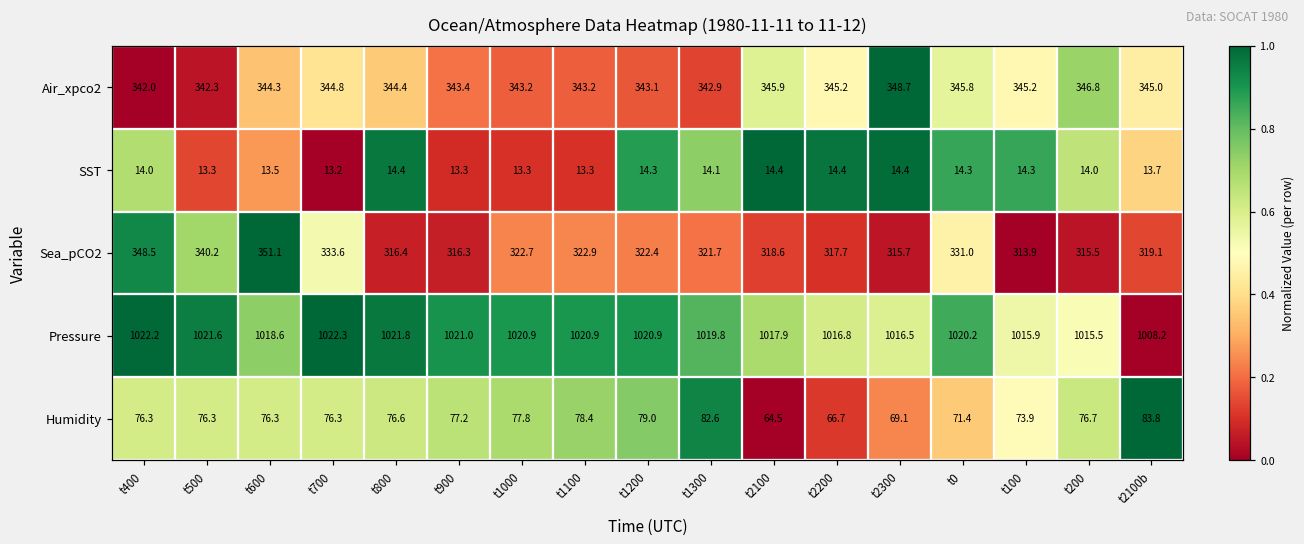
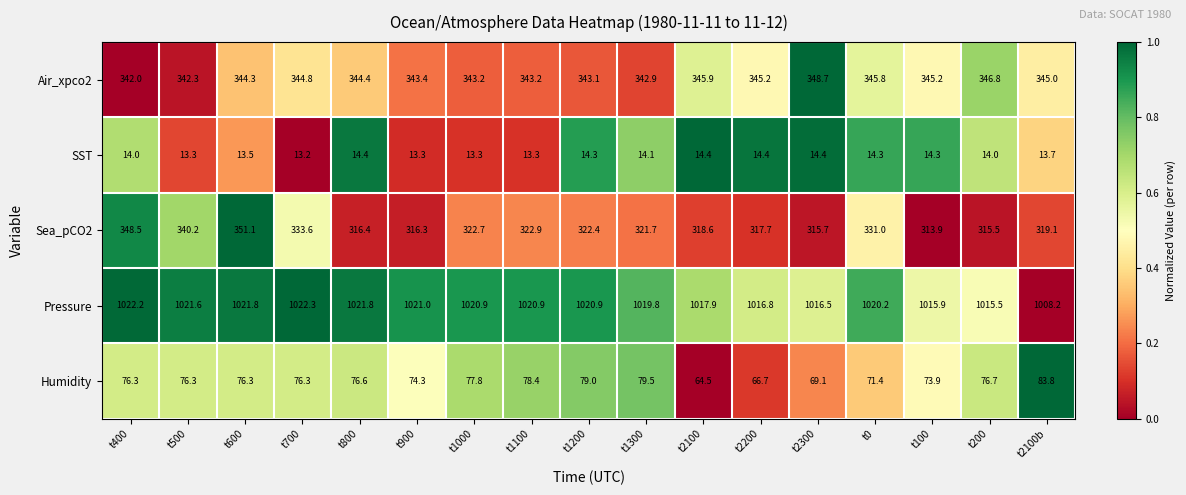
  {
    "Air_xpco2": {
      "t400": 342.0,
      "t500": 342.3,
      "t600": 344.3,
      "t700": 344.8,
      "t800": 344.4,
      "t900": 343.4,
      "t1000": 343.2,
      "t1100": 343.2,
      "t1200": 343.1,
      "t1300": 342.9,
      "t2100": 345.9,
      "t2200": 345.2,
      "t2300": 348.7,
      "t0": 345.8,
      "t100": 345.2,
      "t200": 346.8,
      "t2100b": 345.0
    },
    "SST": {
      "t400": 14.0,
      "t500": 13.3,
      "t600": 13.5,
      "t700": 13.2,
      "t800": 14.4,
      "t900": 13.3,
      "t1000": 13.3,
      "t1100": 13.3,
      "t1200": 14.3,
      "t1300": 14.1,
      "t2100": 14.4,
      "t2200": 14.4,
      "t2300": 14.4,
      "t0": 14.3,
      "t100": 14.3,
      "t200": 14.0,
      "t2100b": 13.7
    },
    "Sea_pCO2": {
      "t400": 348.5,
      "t500": 340.2,
      "t600": 351.1,
      "t700": 333.6,
      "t800": 316.4,
      "t900": 316.3,
      "t1000": 322.7,
      "t1100": 322.9,
      "t1200": 322.4,
      "t1300": 321.7,
      "t2100": 318.6,
      "t2200": 317.7,
      "t2300": 315.7,
      "t0": 331.0,
      "t100": 313.9,
      "t200": 315.5,
      "t2100b": 319.1
    },
    "Pressure": {
      "t400": 1022.2,
      "t500": 1021.6,
-     "t600": 1018.6,
+     "t600": 1021.8,
      "t700": 1022.3,
      "t800": 1021.8,
      "t900": 1021.0,
      "t1000": 1020.9,
      "t1100": 1020.9,
      "t1200": 1020.9,
      "t1300": 1019.8,
      "t2100": 1017.9,
      "t2200": 1016.8,
      "t2300": 1016.5,
      "t0": 1020.2,
      "t100": 1015.9,
      "t200": 1015.5,
      "t2100b": 1008.2
    },
    "Humidity": {
      "t400": 76.3,
      "t500": 76.3,
      "t600": 76.3,
      "t700": 76.3,
      "t800": 76.6,
-     "t900": 77.2,
+     "t900": 74.3,
      "t1000": 77.8,
      "t1100": 78.4,
      "t1200": 79.0,
-     "t1300": 82.6,
+     "t1300": 79.5,
      "t2100": 64.5,
      "t2200": 66.7,
      "t2300": 69.1,
      "t0": 71.4,
      "t100": 73.9,
      "t200": 76.7,
      "t2100b": 83.8
    }
  }
